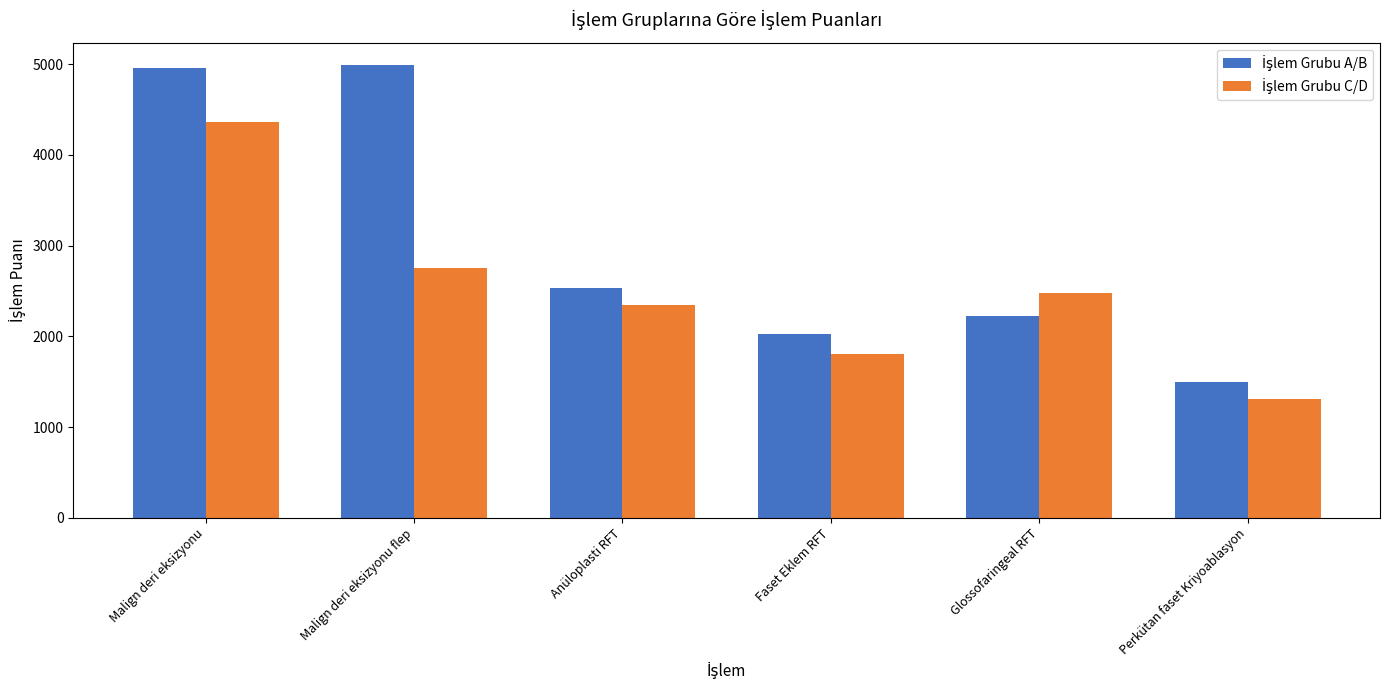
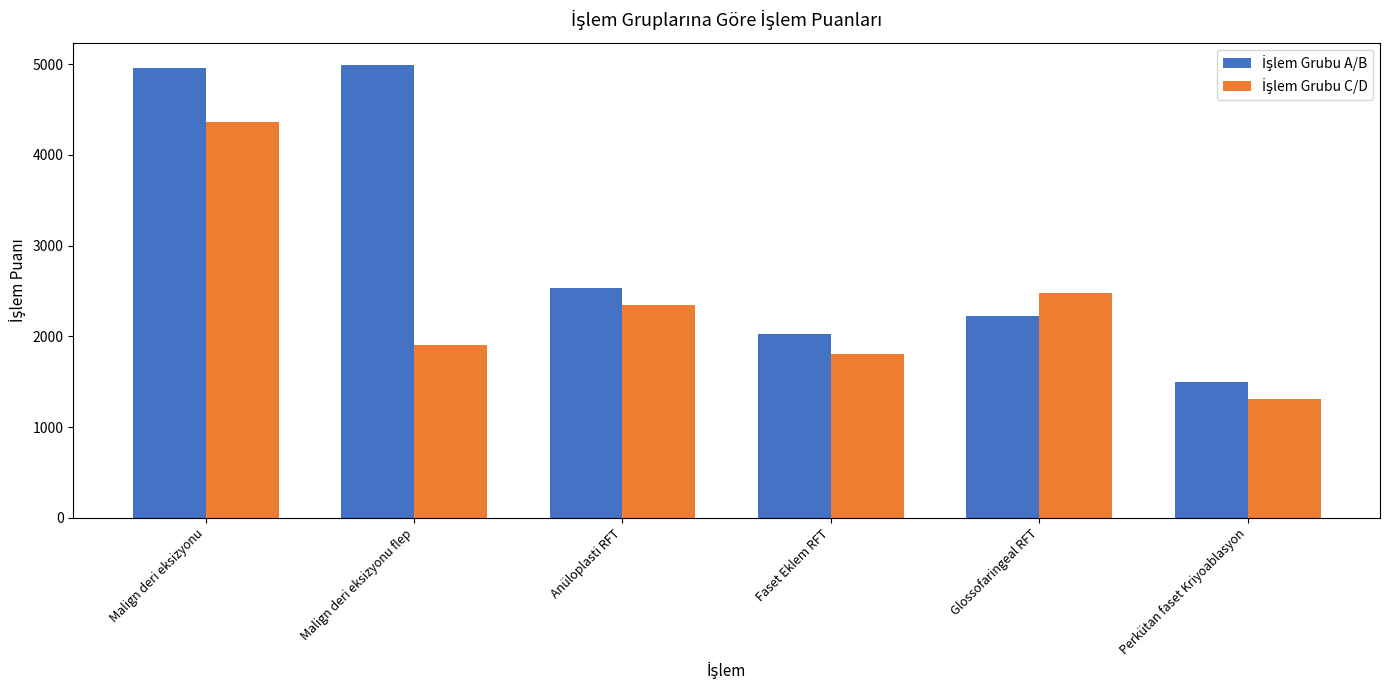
  {
    "İşlem Grubu A/B": {
      "Malign deri eksizyonu": 5000,
      "Malign deri eksizyonu flep": 5000,
      "Anüloplasti RFT": 2500,
      "Faset Eklem RFT": 2000,
      "Glossofaringeal RFT": 2200,
      "Perkütan faset Kriyoablasyon": 1500
    },
    "İşlem Grubu C/D": {
      "Malign deri eksizyonu": 4400,
-     "Malign deri eksizyonu flep": 2800,
+     "Malign deri eksizyonu flep": 1900,
      "Anüloplasti RFT": 2400,
      "Faset Eklem RFT": 1800,
      "Glossofaringeal RFT": 2500,
      "Perkütan faset Kriyoablasyon": 1300
    }
  }
